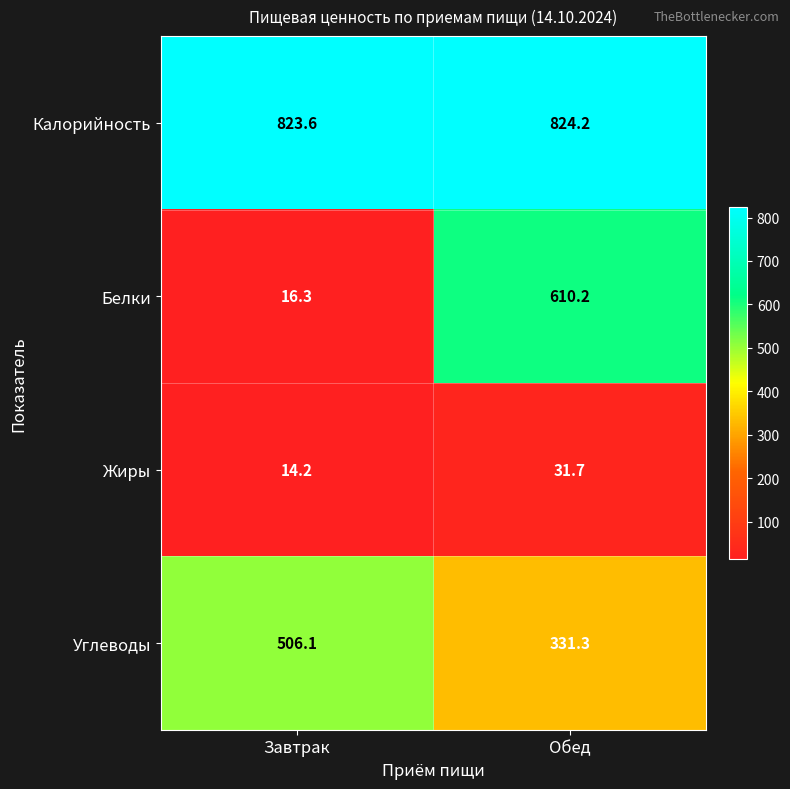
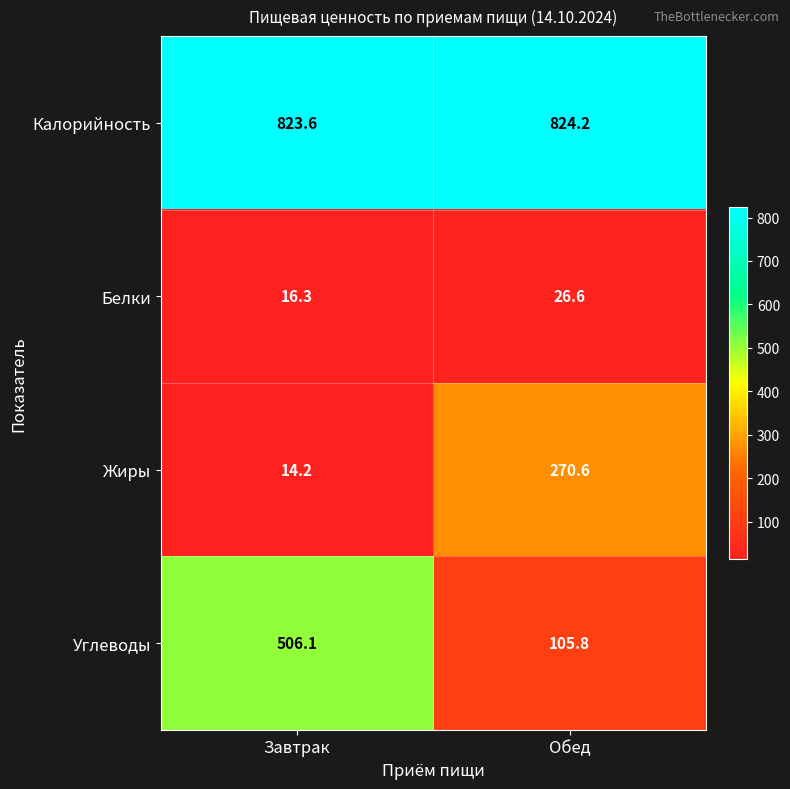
  {
    "Калорийность": {
      "Завтрак": 823.6,
      "Обед": 824.2
    },
    "Белки": {
      "Завтрак": 16.3,
-     "Обед": 610.2
+     "Обед": 26.6
    },
    "Жиры": {
      "Завтрак": 14.2,
-     "Обед": 31.7
+     "Обед": 270.6
    },
    "Углеводы": {
      "Завтрак": 506.1,
-     "Обед": 331.3
+     "Обед": 105.8
    }
  }
